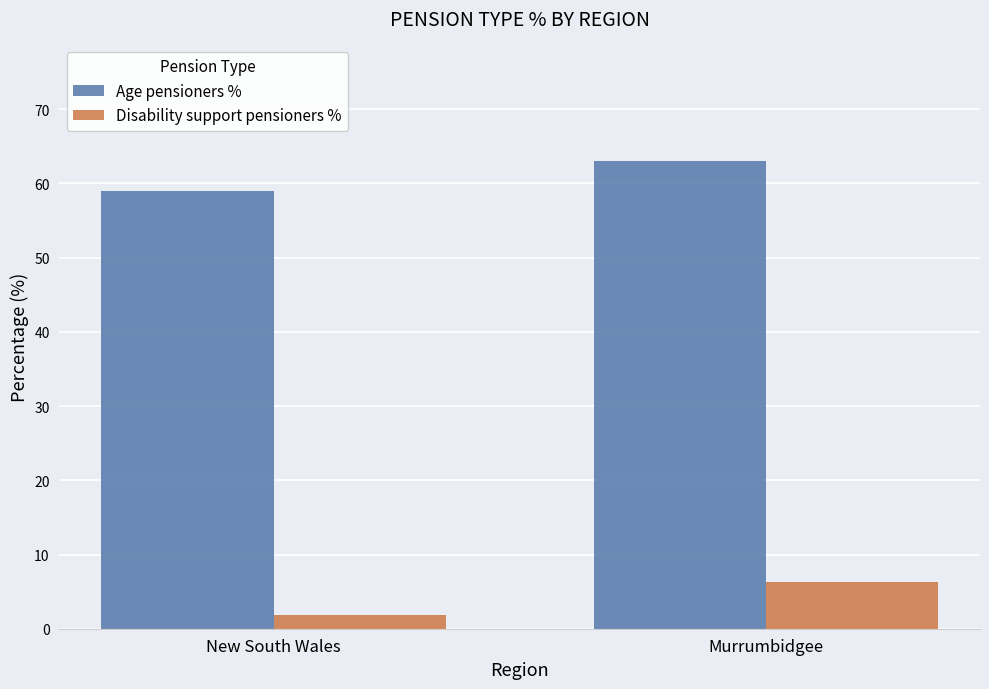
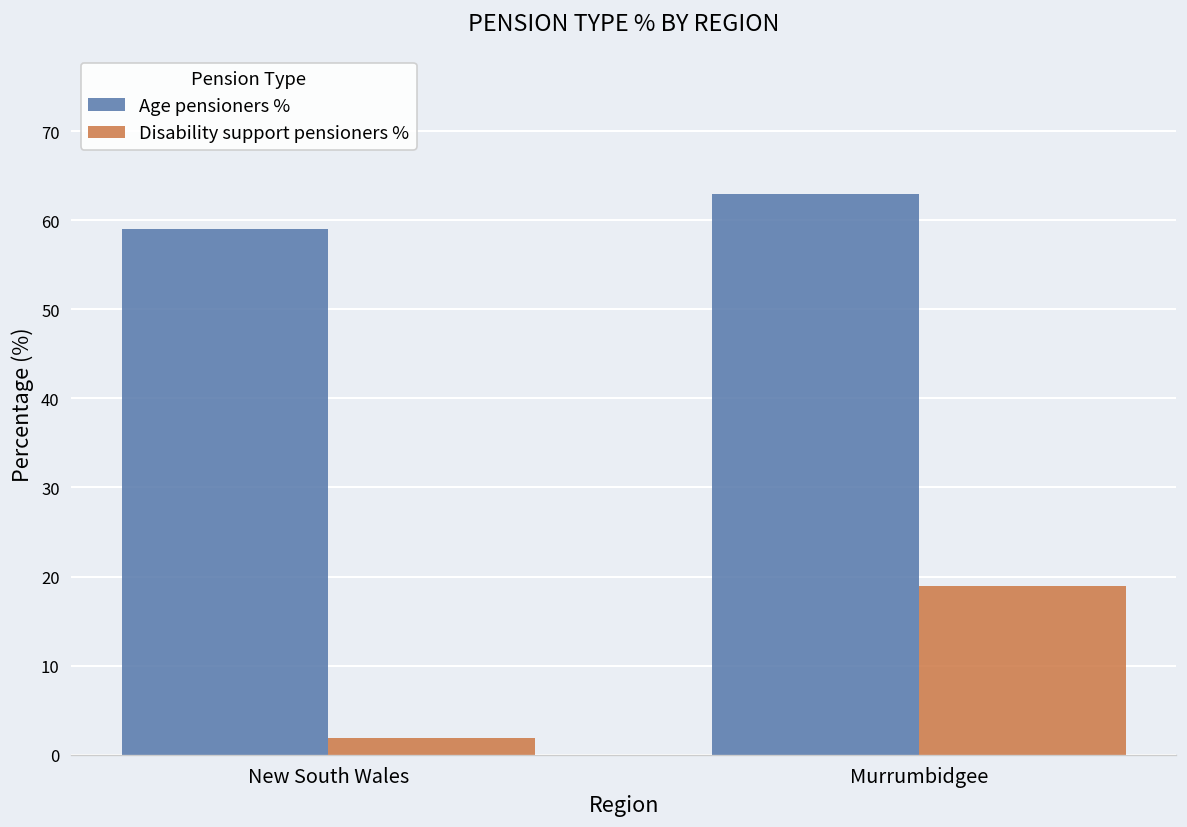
  {
    "Age pensioners %": {
      "New South Wales": 59,
      "Murrumbidgee": 63
    },
    "Disability support pensioners %": {
      "New South Wales": 2,
-     "Murrumbidgee": 6
+     "Murrumbidgee": 19
    }
  }
